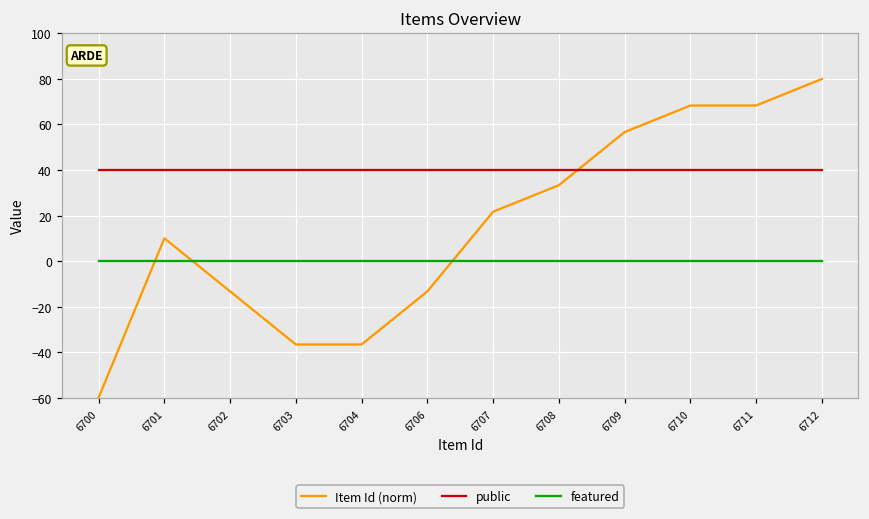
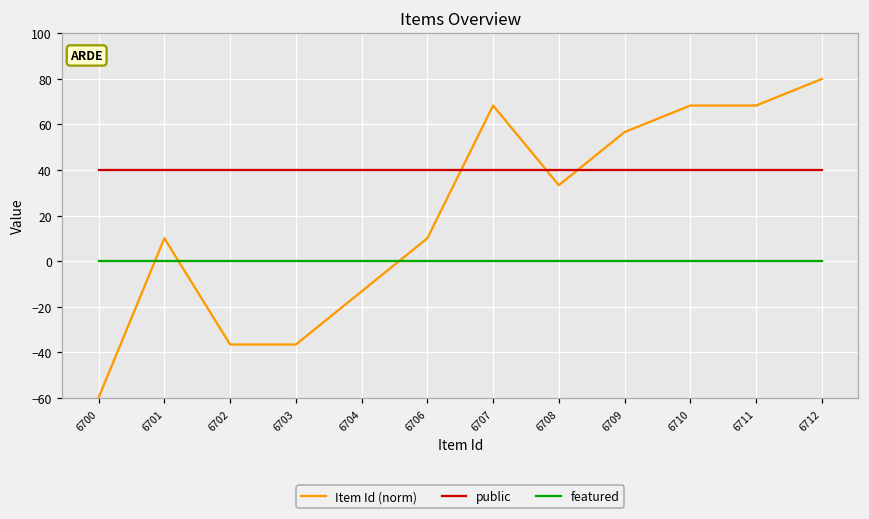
  {
    "Item Id (norm)": {
      "6700": -60,
      "6701": 10,
-     "6702": -13,
+     "6702": -37,
      "6703": -37,
-     "6704": -37,
-     "6706": -13,
-     "6707": 22,
+     "6704": -13,
+     "6706": 10,
+     "6707": 68,
      "6708": 33,
      "6709": 57,
      "6710": 68,
      "6711": 68,
      "6712": 80
    },
    "public": {
      "6700": 40,
      "6701": 40,
      "6702": 40,
      "6703": 40,
      "6704": 40,
      "6706": 40,
      "6707": 40,
      "6708": 40,
      "6709": 40,
      "6710": 40,
      "6711": 40,
      "6712": 40
    },
    "featured": {
      "6700": 0,
      "6701": 0,
      "6702": 0,
      "6703": 0,
      "6704": 0,
      "6706": 0,
      "6707": 0,
      "6708": 0,
      "6709": 0,
      "6710": 0,
      "6711": 0,
      "6712": 0
    }
  }
